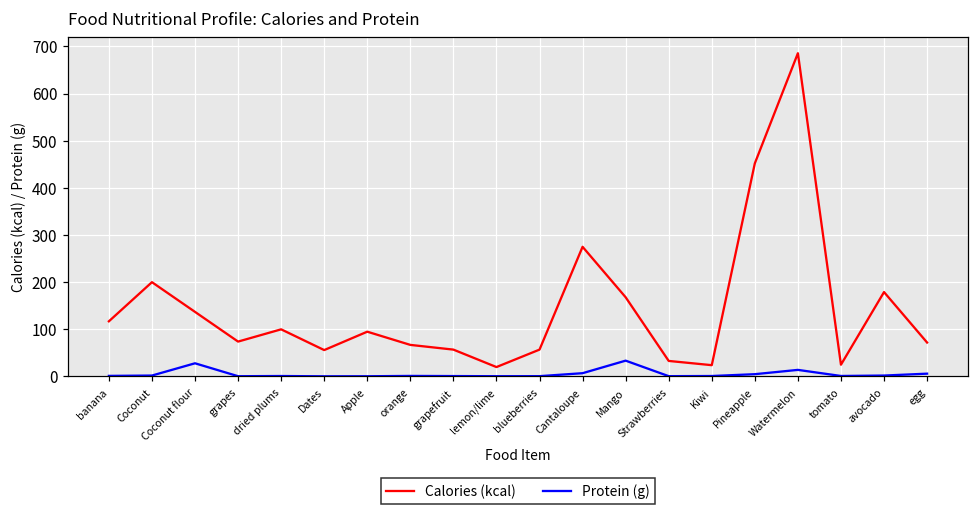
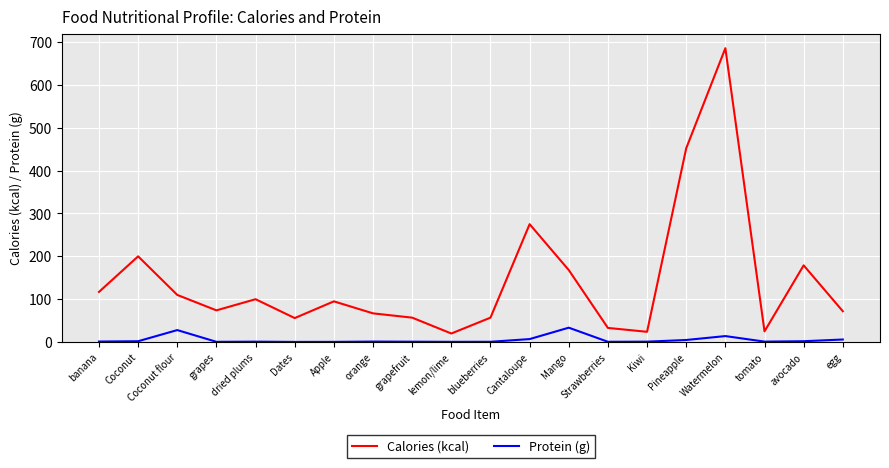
  {
    "Calories (kcal)": {
      "banana": 120,
      "Coconut": 200,
-     "Coconut flour": 140,
+     "Coconut flour": 110,
      "grapes": 70,
      "dried plums": 100,
      "Dates": 60,
      "Apple": 100,
      "orange": 70,
      "grapefruit": 60,
      "lemon/lime": 20,
      "blueberries": 60,
      "Cantaloupe": 280,
      "Mango": 170,
      "Strawberries": 30,
      "Kiwi": 20,
      "Pineapple": 450,
      "Watermelon": 690,
      "tomato": 30,
      "avocado": 180,
      "egg": 70
    },
    "Protein (g)": {
      "banana": 0,
      "Coconut": 0,
      "Coconut flour": 30,
      "grapes": 0,
      "dried plums": 0,
      "Dates": 0,
      "Apple": 0,
      "orange": 0,
      "grapefruit": 0,
      "lemon/lime": 0,
      "blueberries": 0,
      "Cantaloupe": 10,
      "Mango": 30,
      "Strawberries": 0,
      "Kiwi": 0,
      "Pineapple": 0,
      "Watermelon": 10,
      "tomato": 0,
      "avocado": 0,
      "egg": 10
    }
  }
